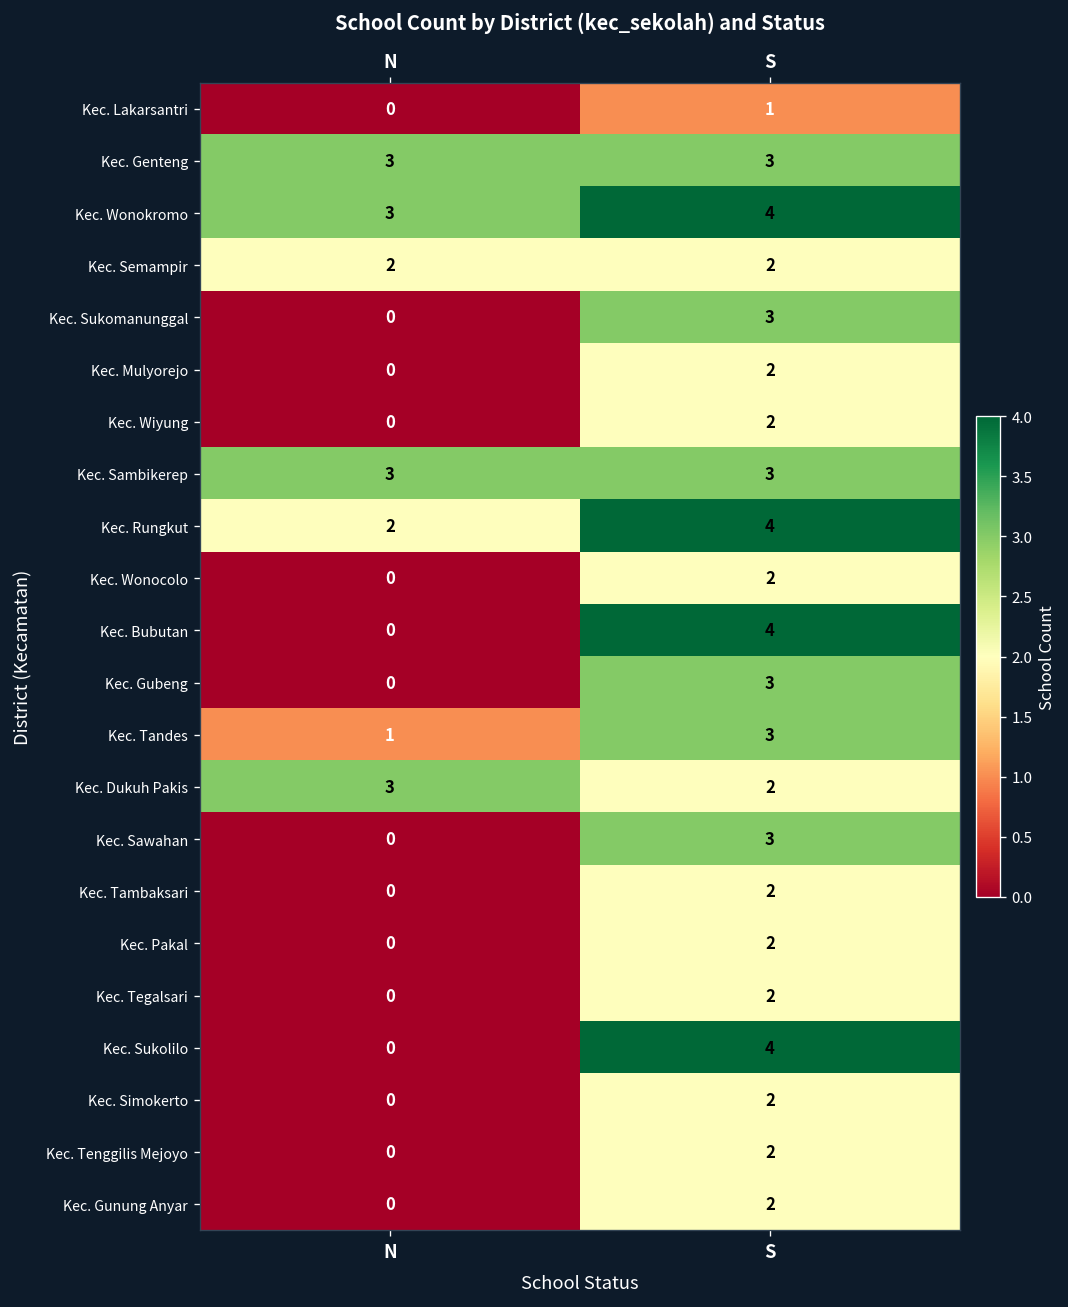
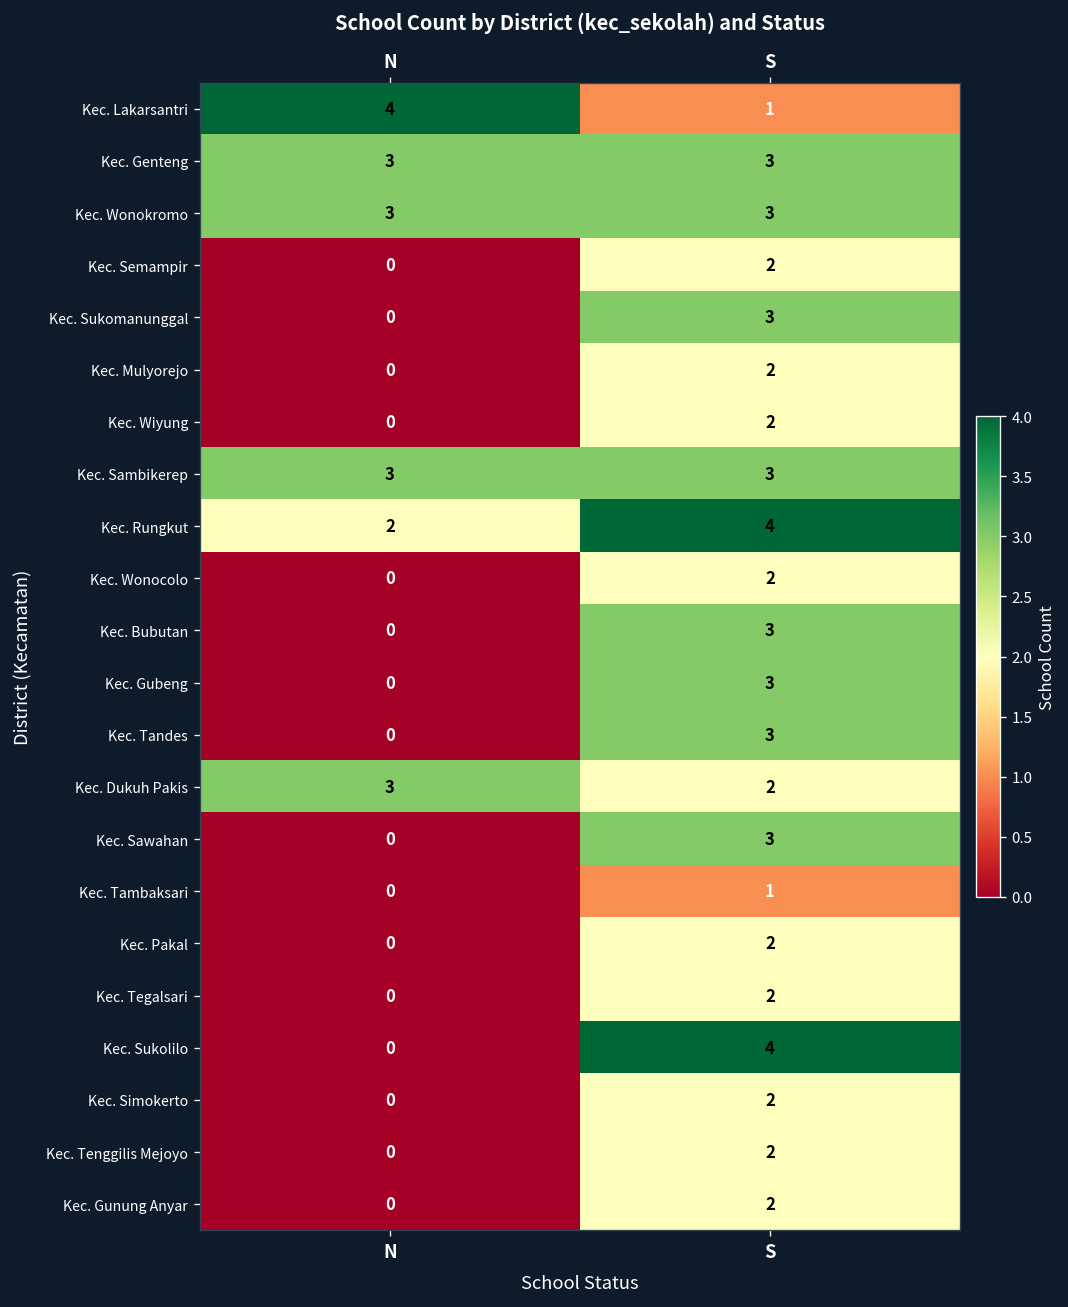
  {
    "Kec. Lakarsantri": {
-     "N": 0,
+     "N": 4,
      "S": 1
    },
    "Kec. Genteng": {
      "N": 3,
      "S": 3
    },
    "Kec. Wonokromo": {
      "N": 3,
-     "S": 4
+     "S": 3
    },
    "Kec. Semampir": {
-     "N": 2,
+     "N": 0,
      "S": 2
    },
    "Kec. Sukomanunggal": {
      "N": 0,
      "S": 3
    },
    "Kec. Mulyorejo": {
      "N": 0,
      "S": 2
    },
    "Kec. Wiyung": {
      "N": 0,
      "S": 2
    },
    "Kec. Sambikerep": {
      "N": 3,
      "S": 3
    },
    "Kec. Rungkut": {
      "N": 2,
      "S": 4
    },
    "Kec. Wonocolo": {
      "N": 0,
      "S": 2
    },
    "Kec. Bubutan": {
      "N": 0,
-     "S": 4
+     "S": 3
    },
    "Kec. Gubeng": {
      "N": 0,
      "S": 3
    },
    "Kec. Tandes": {
-     "N": 1,
+     "N": 0,
      "S": 3
    },
    "Kec. Dukuh Pakis": {
      "N": 3,
      "S": 2
    },
    "Kec. Sawahan": {
      "N": 0,
      "S": 3
    },
    "Kec. Tambaksari": {
      "N": 0,
-     "S": 2
+     "S": 1
    },
    "Kec. Pakal": {
      "N": 0,
      "S": 2
    },
    "Kec. Tegalsari": {
      "N": 0,
      "S": 2
    },
    "Kec. Sukolilo": {
      "N": 0,
      "S": 4
    },
    "Kec. Simokerto": {
      "N": 0,
      "S": 2
    },
    "Kec. Tenggilis Mejoyo": {
      "N": 0,
      "S": 2
    },
    "Kec. Gunung Anyar": {
      "N": 0,
      "S": 2
    }
  }
